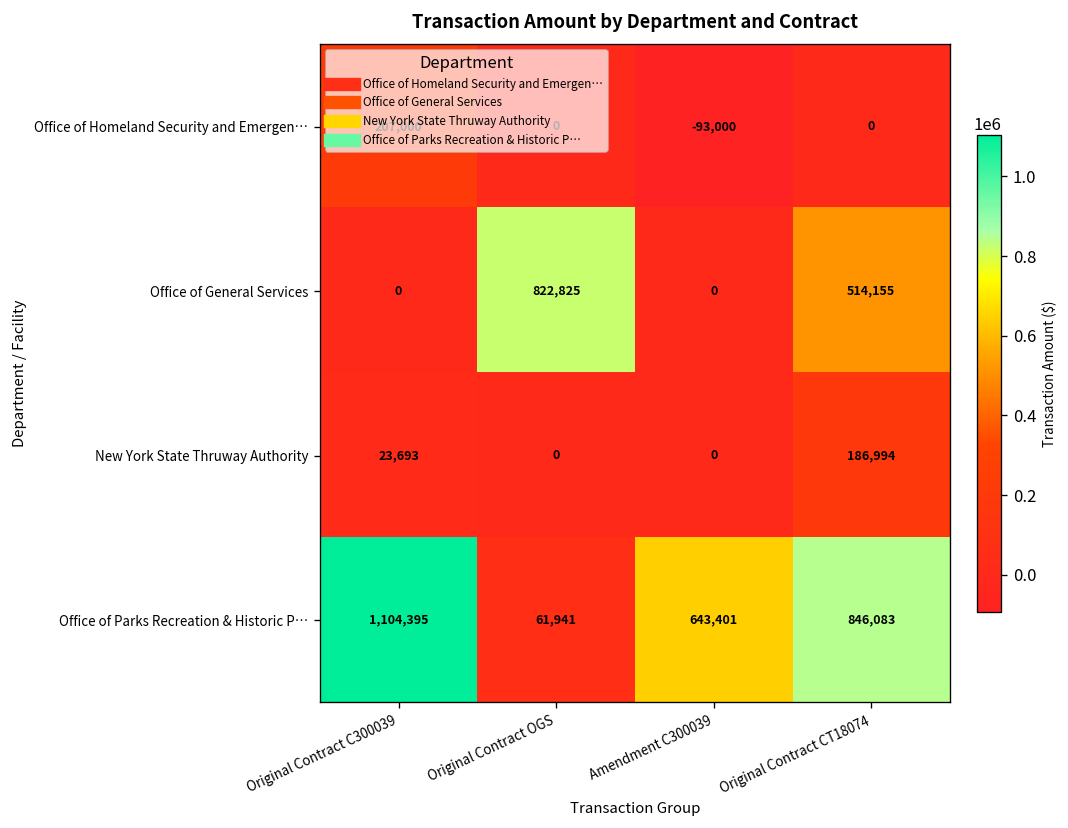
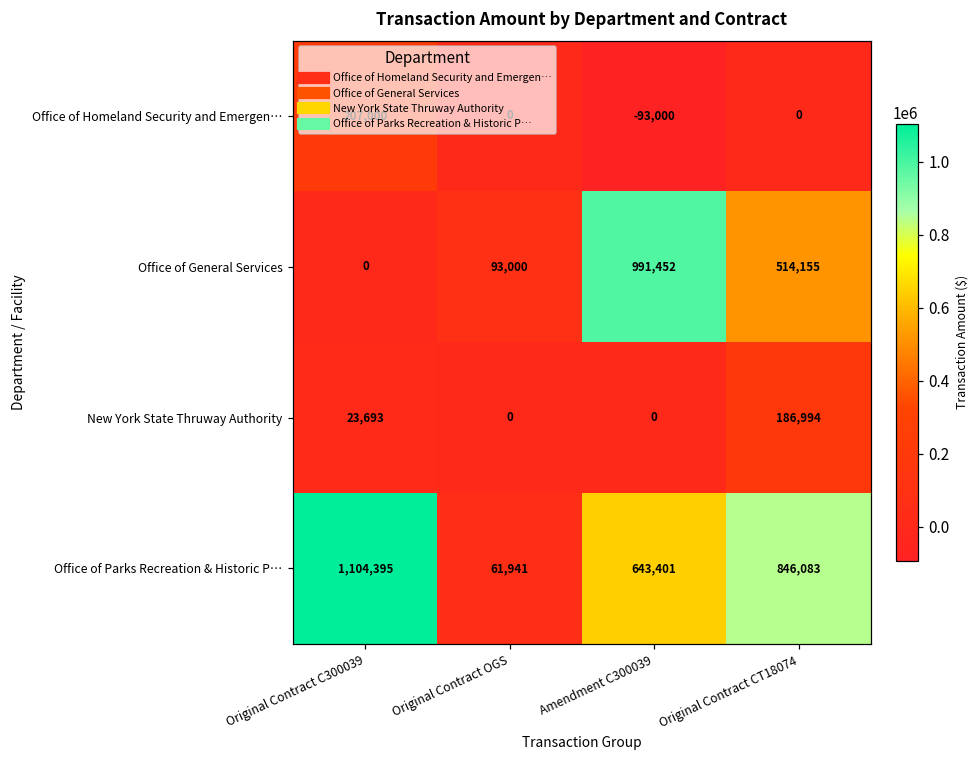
  {
    "Office of Homeland Security and Emergen…": {
      "Amendment C300039": "-93,000",
      "Original Contract CT18074": "0"
    },
    "Office of General Services": {
      "Original Contract C300039": "0",
-     "Original Contract OGS": "822,825",
-     "Amendment C300039": "0",
+     "Original Contract OGS": "93,000",
+     "Amendment C300039": "991,452",
      "Original Contract CT18074": "514,155"
    },
    "New York State Thruway Authority": {
      "Original Contract C300039": "23,693",
      "Original Contract OGS": "0",
      "Amendment C300039": "0",
      "Original Contract CT18074": "186,994"
    },
    "Office of Parks Recreation & Historic P…": {
      "Original Contract C300039": "1,104,395",
      "Original Contract OGS": "61,941",
      "Amendment C300039": "643,401",
      "Original Contract CT18074": "846,083"
    }
  }
